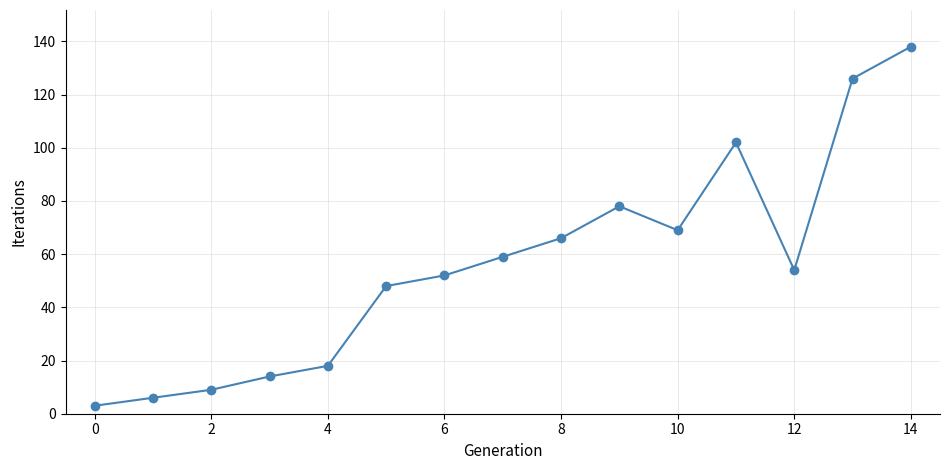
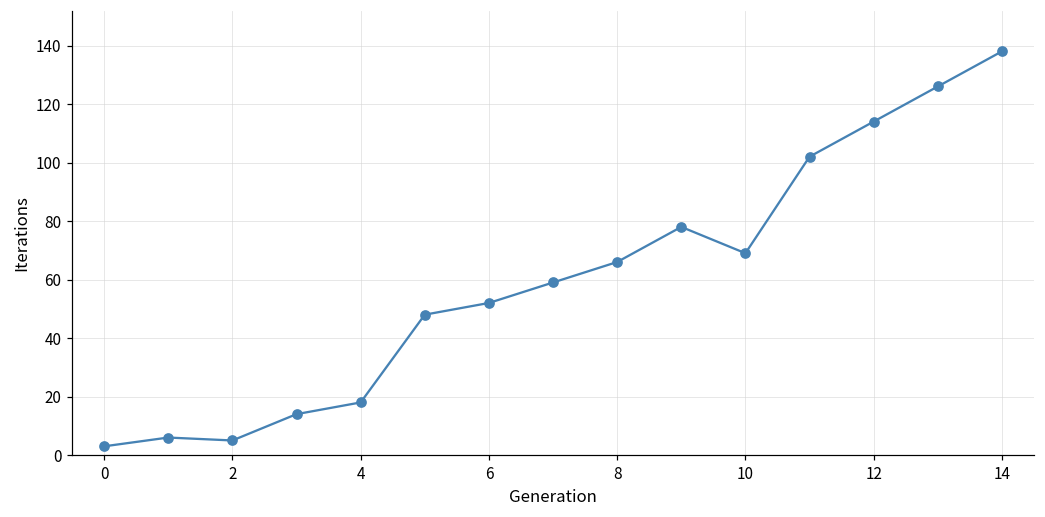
  {
    "0": 3,
-   "2": 9,
+   "2": 5,
    "4": 18,
    "6": 52,
    "8": 66,
    "10": 69,
-   "12": 54,
+   "12": 114,
    "14": 138
  }
